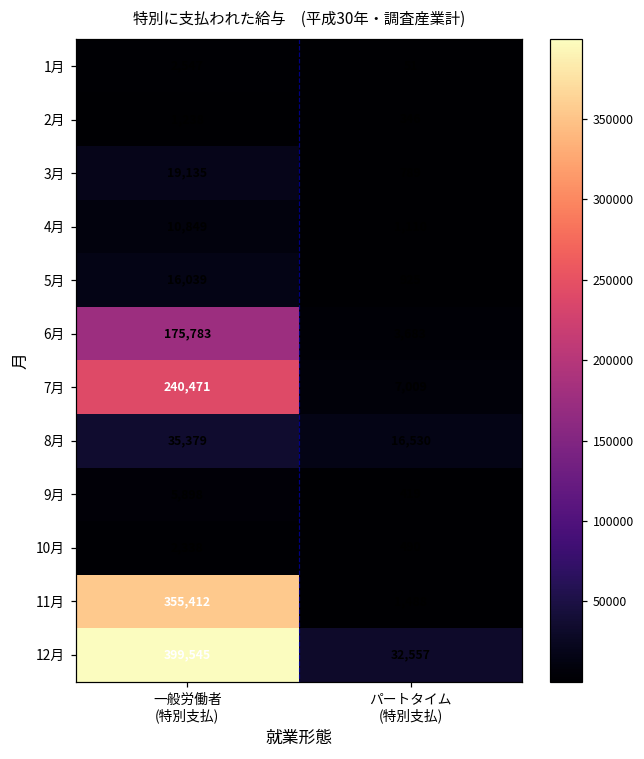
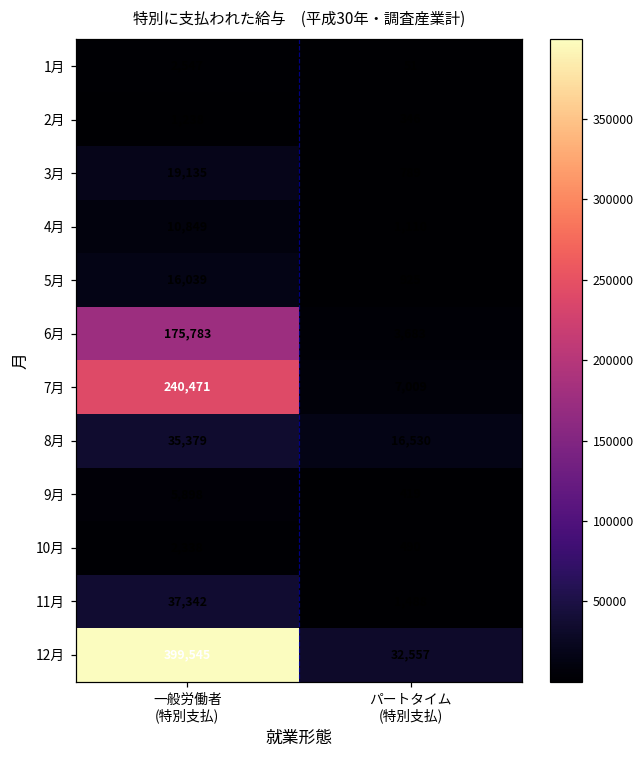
  {
    "6月": {
      "一般労働者 (特別支払)": "175,783"
    },
    "7月": {
      "一般労働者 (特別支払)": "240,471"
    },
    "11月": {
-     "一般労働者 (特別支払)": "355,412"
+     "一般労働者 (特別支払)": "37,342"
    },
    "12月": {
      "一般労働者 (特別支払)": "399,545"
    }
  }
